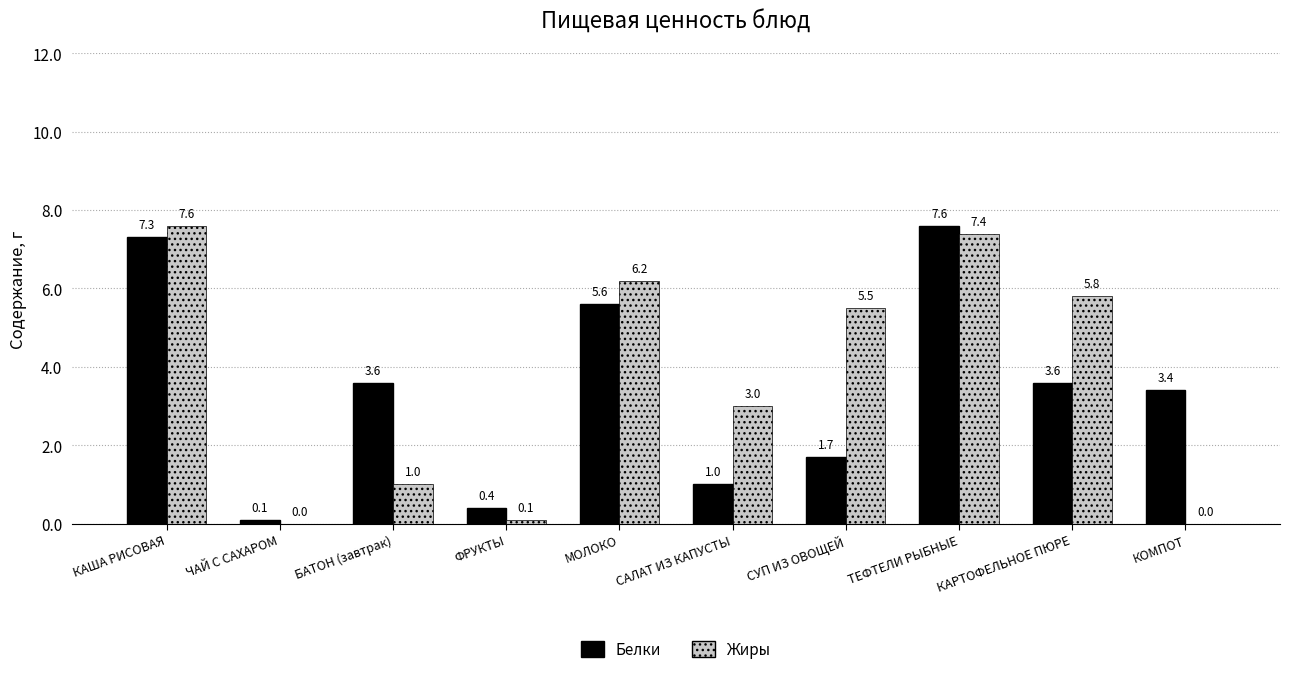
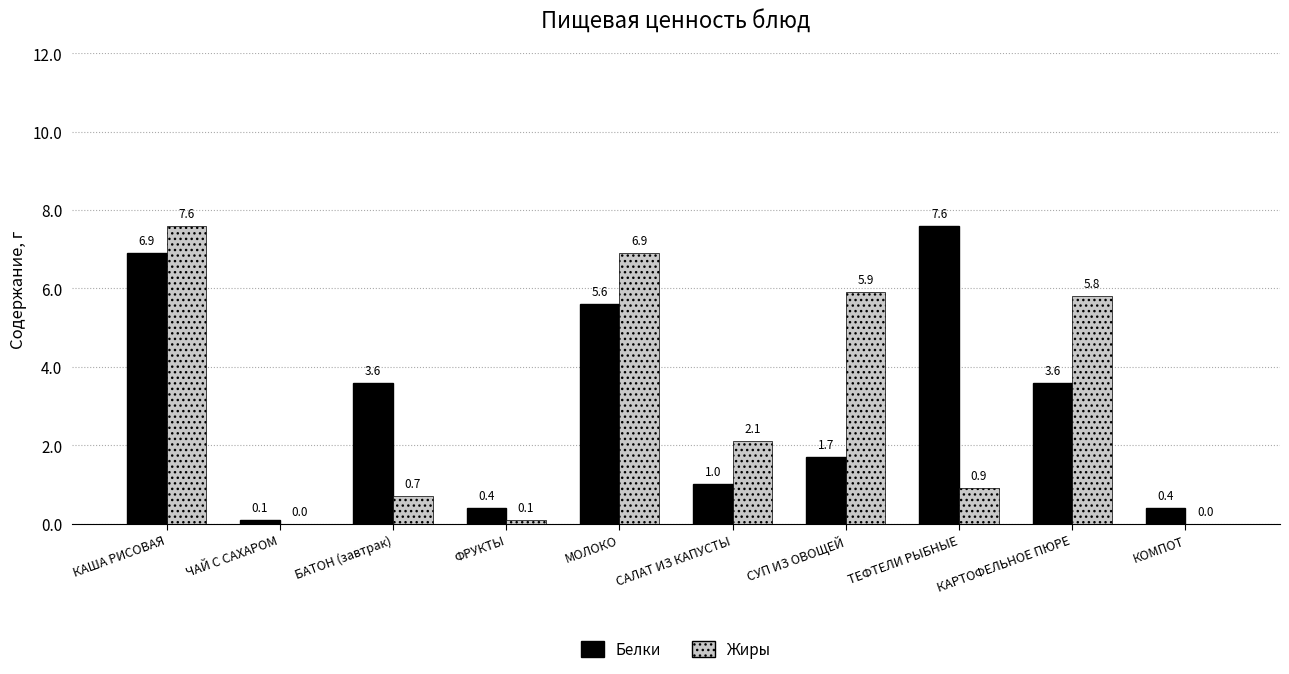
  {
    "Белки": {
-     "КАША РИСОВАЯ": 7.3,
+     "КАША РИСОВАЯ": 6.9,
      "ЧАЙ С САХАРОМ": 0.1,
      "БАТОН (завтрак)": 3.6,
      "ФРУКТЫ": 0.4,
      "МОЛОКО": 5.6,
      "САЛАТ ИЗ КАПУСТЫ": 1.0,
      "СУП ИЗ ОВОЩЕЙ": 1.7,
      "ТЕФТЕЛИ РЫБНЫЕ": 7.6,
      "КАРТОФЕЛЬНОЕ ПЮРЕ": 3.6,
-     "КОМПОТ": 3.4
+     "КОМПОТ": 0.4
    },
    "Жиры": {
      "КАША РИСОВАЯ": 7.6,
      "ЧАЙ С САХАРОМ": 0.0,
-     "БАТОН (завтрак)": 1.0,
+     "БАТОН (завтрак)": 0.7,
      "ФРУКТЫ": 0.1,
-     "МОЛОКО": 6.2,
-     "САЛАТ ИЗ КАПУСТЫ": 3.0,
-     "СУП ИЗ ОВОЩЕЙ": 5.5,
-     "ТЕФТЕЛИ РЫБНЫЕ": 7.4,
+     "МОЛОКО": 6.9,
+     "САЛАТ ИЗ КАПУСТЫ": 2.1,
+     "СУП ИЗ ОВОЩЕЙ": 5.9,
+     "ТЕФТЕЛИ РЫБНЫЕ": 0.9,
      "КАРТОФЕЛЬНОЕ ПЮРЕ": 5.8,
      "КОМПОТ": 0.0
    }
  }
